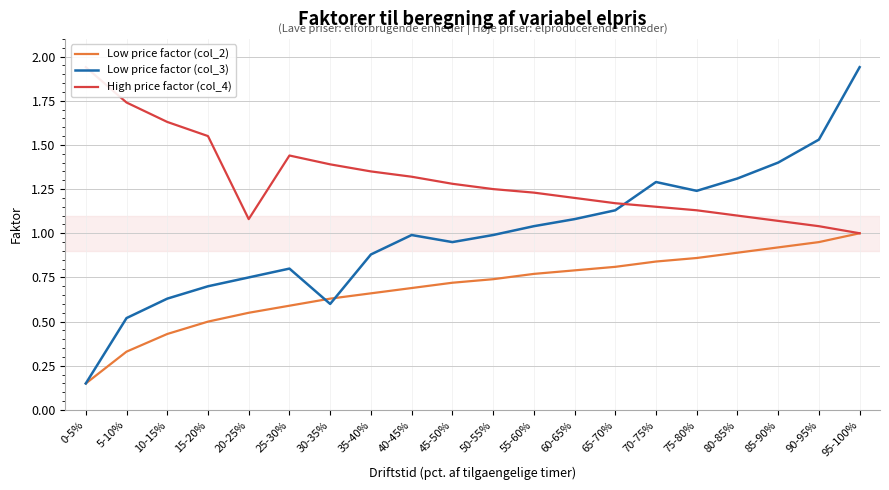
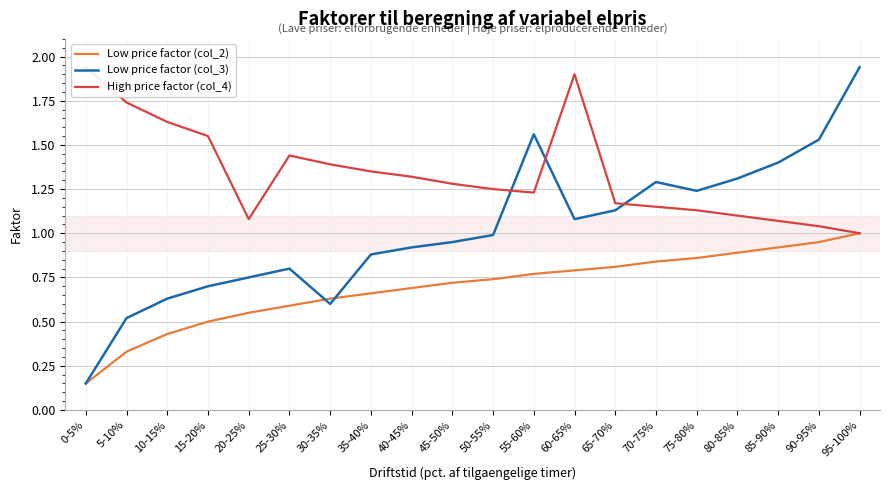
  {
    "Low price factor (col_2)": {
      "5-10%": 0.33,
      "10-15%": 0.43,
      "15-20%": 0.50,
      "20-25%": 0.55,
      "25-30%": 0.59,
      "30-35%": 0.63,
      "35-40%": 0.66,
      "40-45%": 0.69,
      "45-50%": 0.72,
      "50-55%": 0.74,
      "55-60%": 0.77,
      "60-65%": 0.79,
      "65-70%": 0.81,
      "70-75%": 0.84,
      "75-80%": 0.86,
      "80-85%": 0.89,
      "85-90%": 0.92,
      "90-95%": 0.95
    },
    "Low price factor (col_3)": {
      "5-10%": 0.52,
      "10-15%": 0.63,
      "15-20%": 0.70,
      "20-25%": 0.75,
      "25-30%": 0.80,
      "30-35%": 0.60,
      "35-40%": 0.88,
-     "40-45%": 0.99,
+     "40-45%": 0.92,
      "45-50%": 0.95,
      "50-55%": 0.99,
-     "55-60%": 1.04,
+     "55-60%": 1.56,
      "60-65%": 1.08,
      "65-70%": 1.13,
      "70-75%": 1.29,
      "75-80%": 1.24,
      "80-85%": 1.31,
      "85-90%": 1.40,
      "90-95%": 1.53,
      "95-100%": 1.94
    },
    "High price factor (col_4)": {
      "5-10%": 1.74,
      "10-15%": 1.63,
      "15-20%": 1.55,
      "20-25%": 1.08,
      "25-30%": 1.44,
      "30-35%": 1.4,
      "35-40%": 1.35,
      "40-45%": 1.32,
      "45-50%": 1.28,
      "50-55%": 1.25,
      "55-60%": 1.23,
-     "60-65%": 1.2,
+     "60-65%": 1.9,
      "65-70%": 1.17,
      "70-75%": 1.15,
      "75-80%": 1.13,
      "80-85%": 1.1,
      "85-90%": 1.07,
      "90-95%": 1.04
    }
  }
